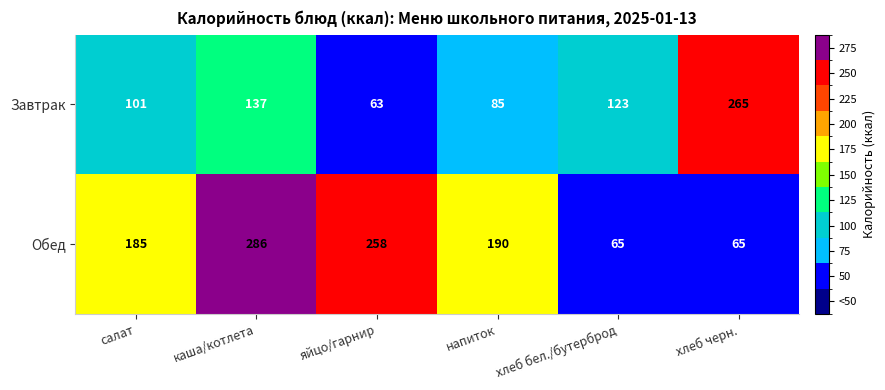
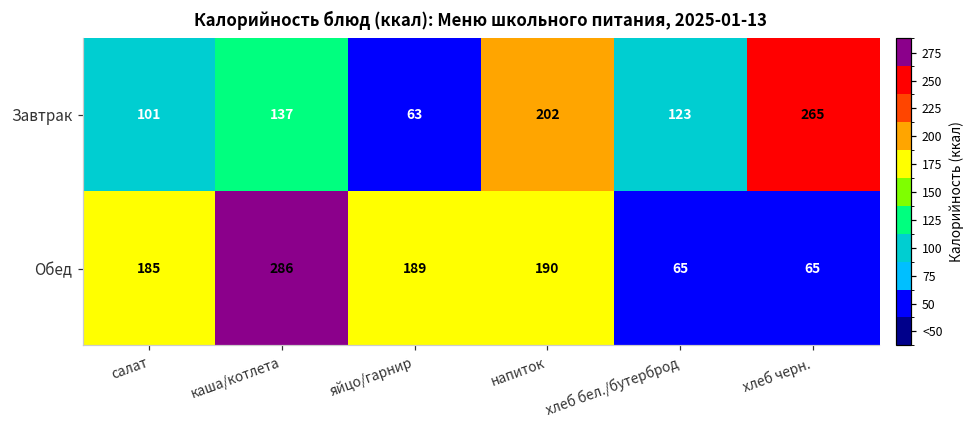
  {
    "Завтрак": {
      "салат": 101,
      "каша/котлета": 137,
      "яйцо/гарнир": 63,
-     "напиток": 85,
+     "напиток": 202,
      "хлеб бел./бутерброд": 123,
      "хлеб черн.": 265
    },
    "Обед": {
      "салат": 185,
      "каша/котлета": 286,
-     "яйцо/гарнир": 258,
+     "яйцо/гарнир": 189,
      "напиток": 190,
      "хлеб бел./бутерброд": 65,
      "хлеб черн.": 65
    }
  }
